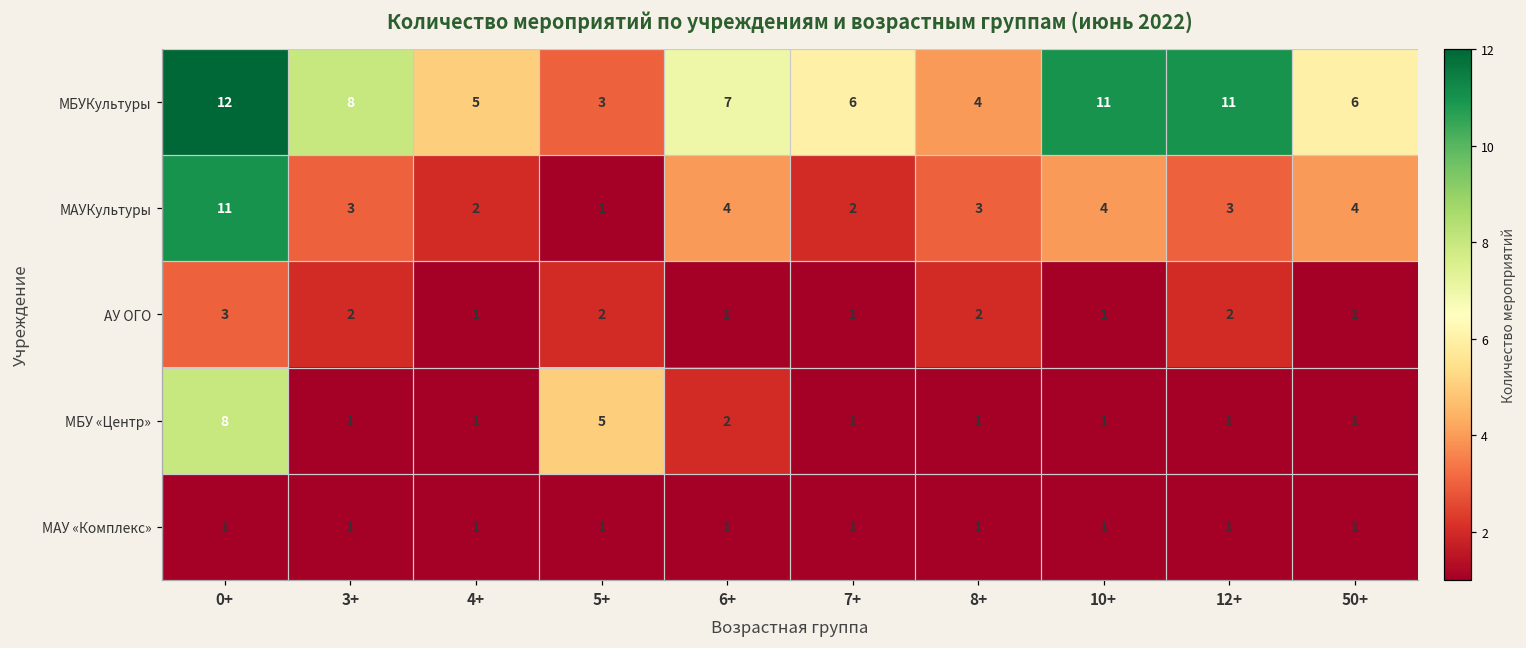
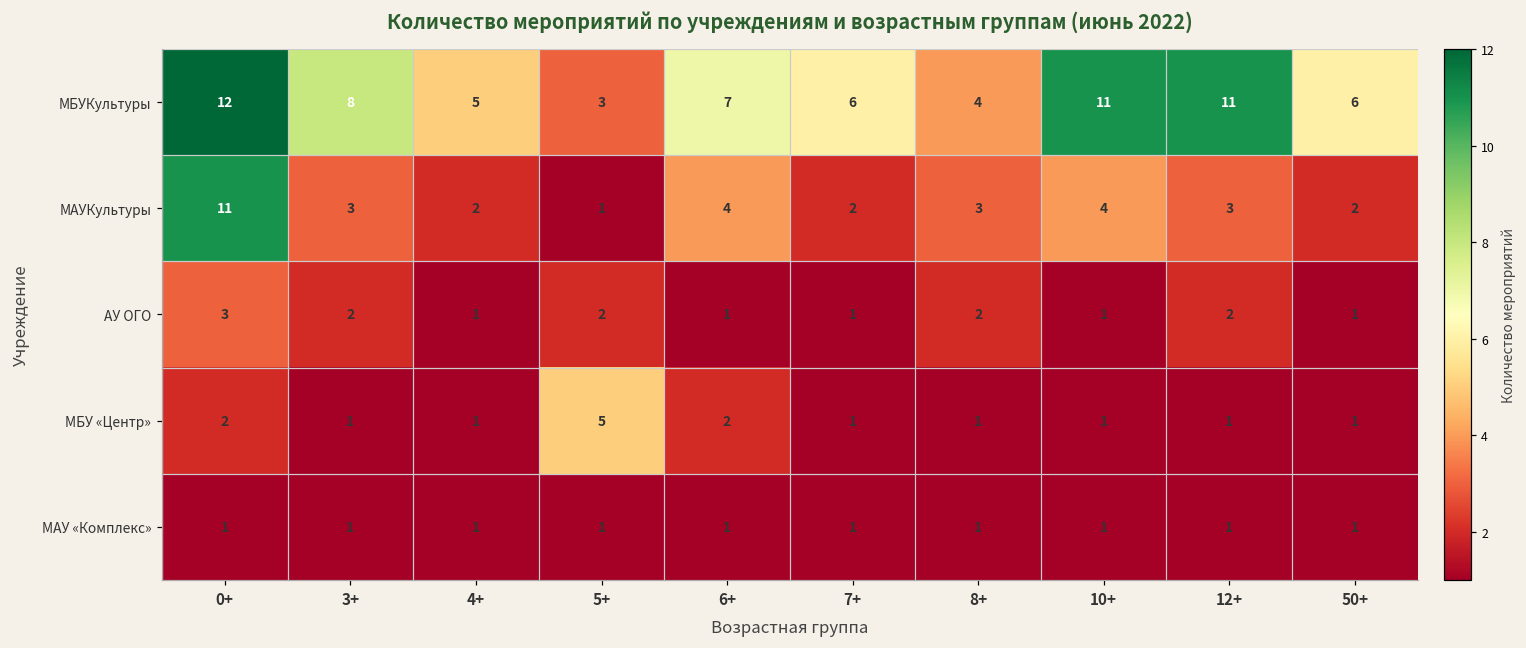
  {
    "МБУКультуры": {
      "0+": 12,
      "3+": 8,
      "4+": 5,
      "5+": 3,
      "6+": 7,
      "7+": 6,
      "8+": 4,
      "10+": 11,
      "12+": 11,
      "50+": 6
    },
    "МАУКультуры": {
      "0+": 11,
      "3+": 3,
      "4+": 2,
      "5+": 1,
      "6+": 4,
      "7+": 2,
      "8+": 3,
      "10+": 4,
      "12+": 3,
-     "50+": 4
+     "50+": 2
    },
    "АУ ОГО": {
      "0+": 3,
      "3+": 2,
      "4+": 1,
      "5+": 2,
      "6+": 1,
      "7+": 1,
      "8+": 2,
      "10+": 1,
      "12+": 2,
      "50+": 1
    },
    "МБУ «Центр»": {
-     "0+": 8,
+     "0+": 2,
      "3+": 1,
      "4+": 1,
      "5+": 5,
      "6+": 2,
      "7+": 1,
      "8+": 1,
      "10+": 1,
      "12+": 1,
      "50+": 1
    },
    "МАУ «Комплекс»": {
      "0+": 1,
      "3+": 1,
      "4+": 1,
      "5+": 1,
      "6+": 1,
      "7+": 1,
      "8+": 1,
      "10+": 1,
      "12+": 1,
      "50+": 1
    }
  }
